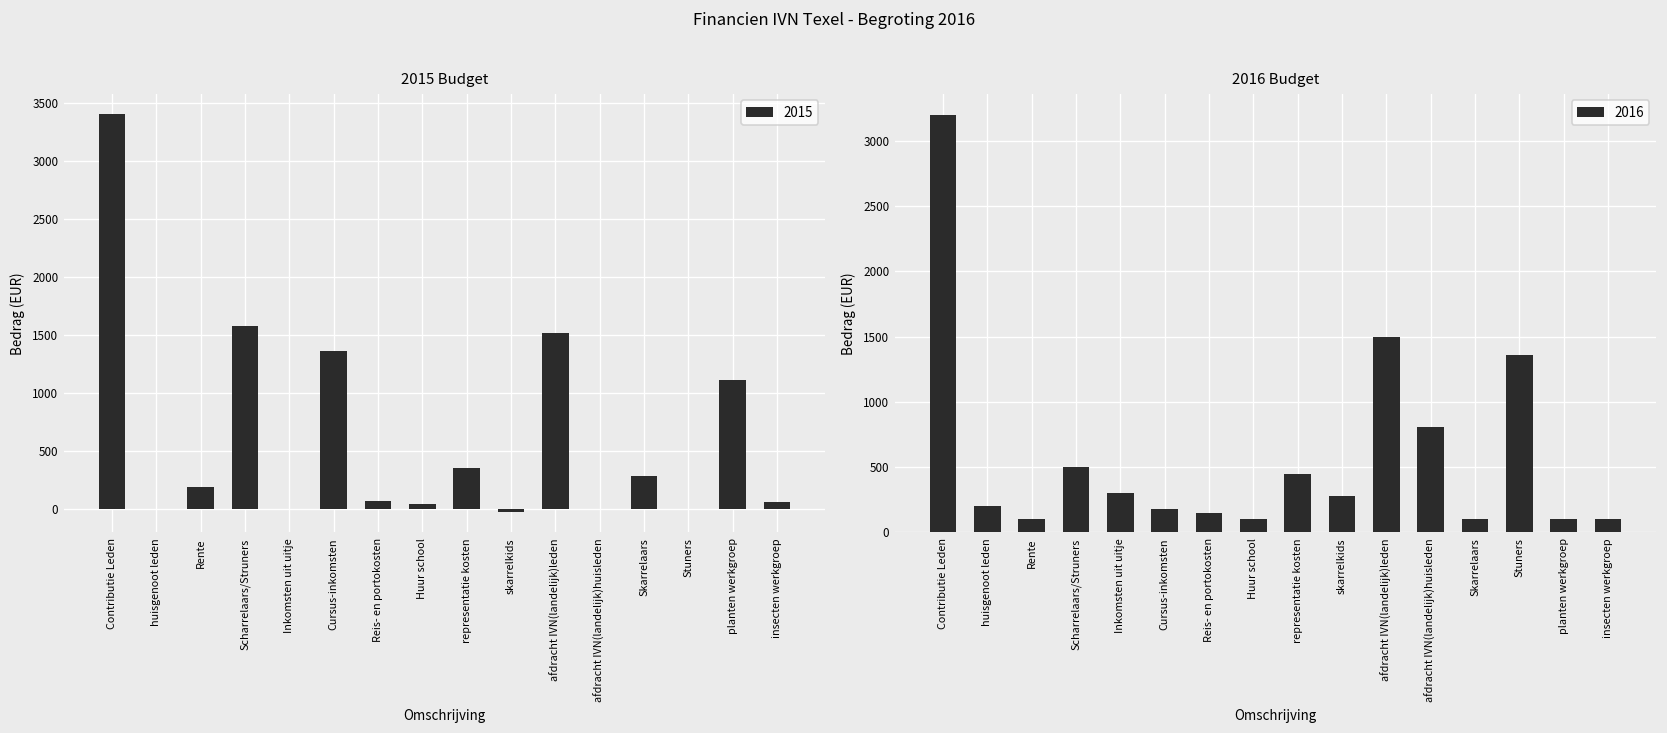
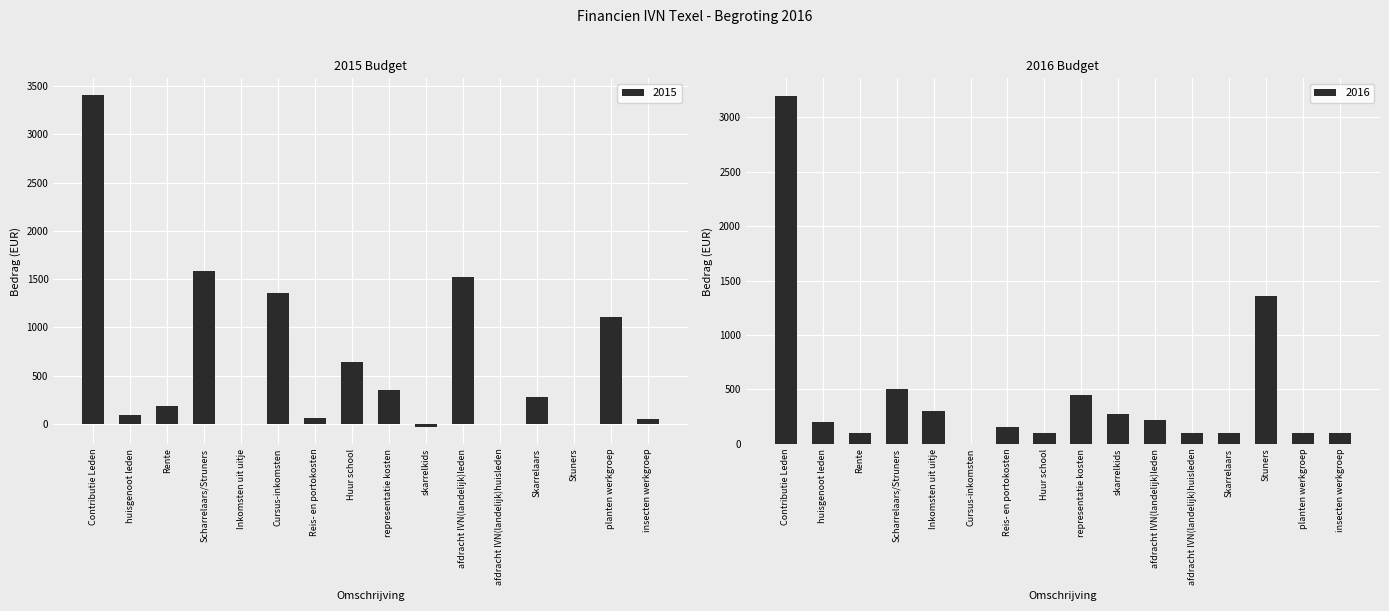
  {
    "2015 Budget": {
      "Contributie Leden": 3400,
-     "huisgenoot leden": 0,
+     "huisgenoot leden": 100,
      "Rente": 200,
      "Scharrelaars/Struners": 1600,
      "Inkomsten uit uitje": 0,
      "Cursus-inkomsten": 1400,
      "Reis- en portokosten": 100,
-     "Huur school": 0,
+     "Huur school": 600,
      "representatie kosten": 400,
      "skarrelkids": 0,
      "afdracht IVN(landelijk)leden": 1500,
      "afdracht IVN(landelijk)huisleden": 0,
      "Skarrelaars": 300,
      "Stuners": 0,
      "planten werkgroep": 1100,
      "insecten werkgroep": 100
    },
    "2016 Budget": {
      "Contributie Leden": 3200,
      "huisgenoot leden": 200,
      "Rente": 100,
      "Scharrelaars/Struners": 500,
      "Inkomsten uit uitje": 300,
-     "Cursus-inkomsten": 180,
+     "Cursus-inkomsten": 0,
      "Reis- en portokosten": 150,
      "Huur school": 100,
      "representatie kosten": 450,
      "skarrelkids": 270,
-     "afdracht IVN(landelijk)leden": 1500,
-     "afdracht IVN(landelijk)huisleden": 810,
+     "afdracht IVN(landelijk)leden": 220,
+     "afdracht IVN(landelijk)huisleden": 100,
      "Skarrelaars": 100,
      "Stuners": 1360,
      "planten werkgroep": 100,
      "insecten werkgroep": 100
    }
  }
